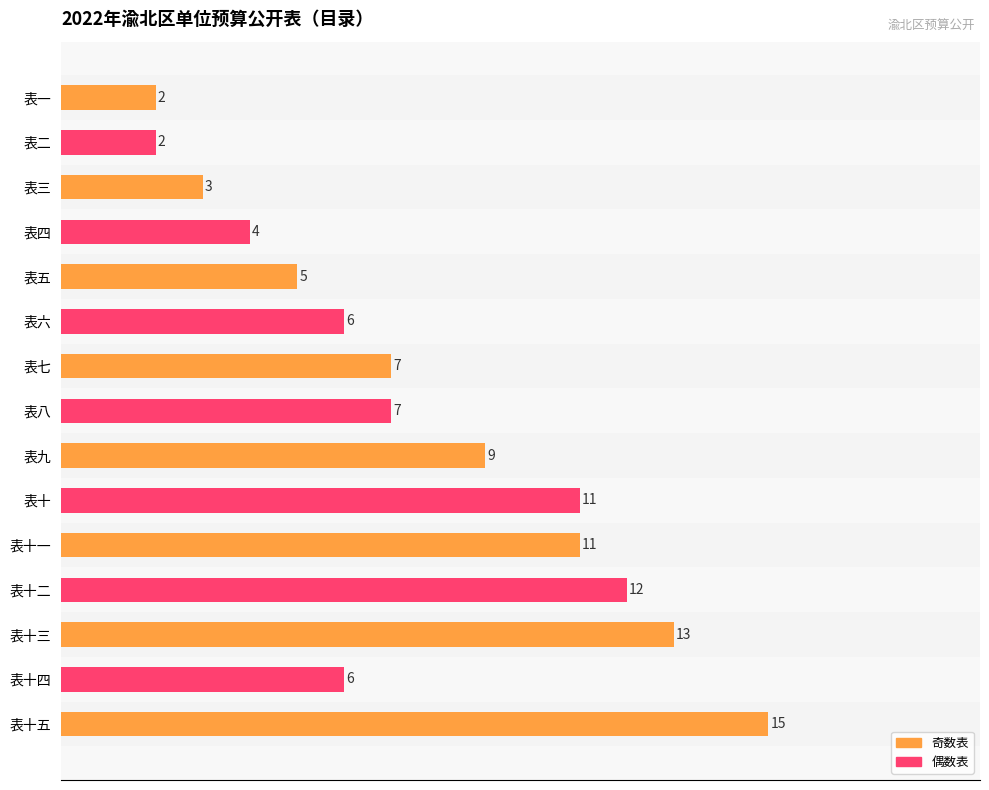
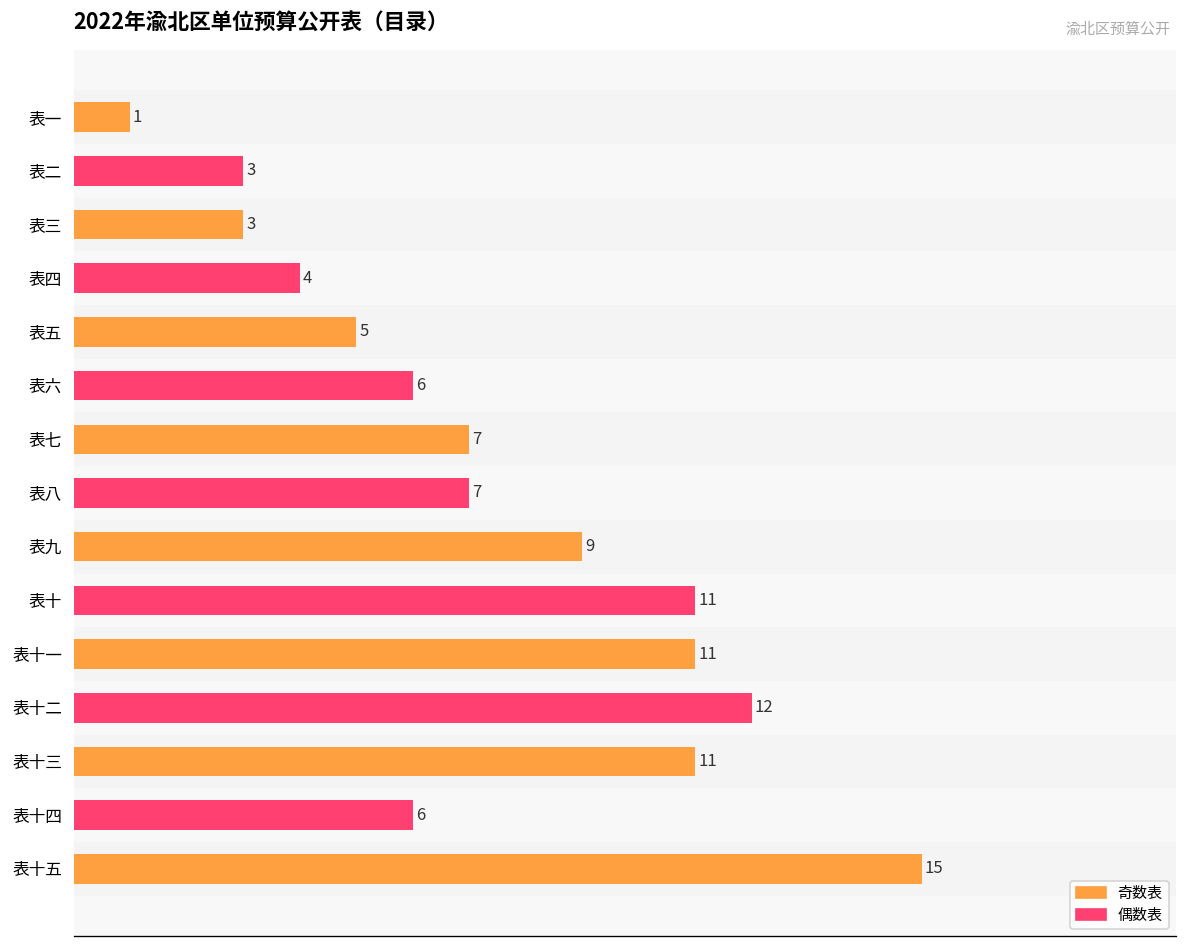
  {
-   "表一": 2,
-   "表二": 2,
+   "表一": 1,
+   "表二": 3,
    "表三": 3,
    "表四": 4,
    "表五": 5,
    "表六": 6,
    "表七": 7,
    "表八": 7,
    "表九": 9,
    "表十": 11,
    "表十一": 11,
    "表十二": 12,
-   "表十三": 13,
+   "表十三": 11,
    "表十四": 6,
    "表十五": 15
  }
